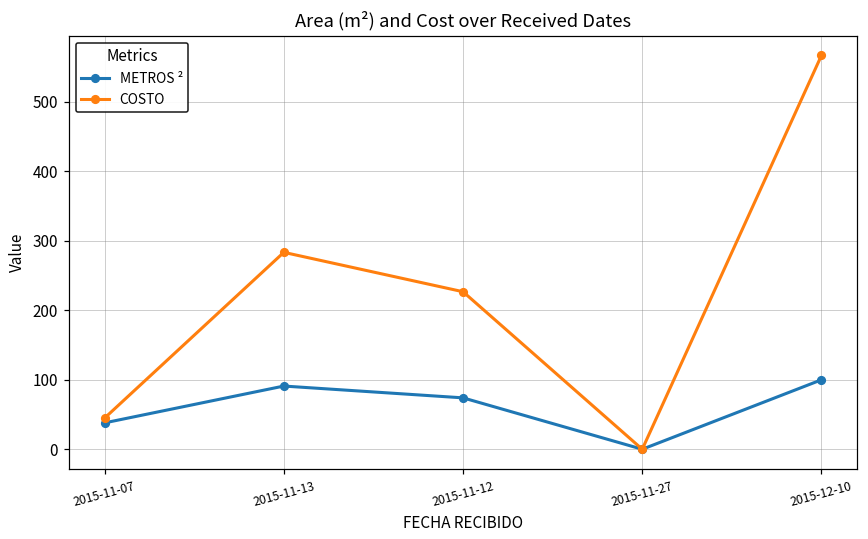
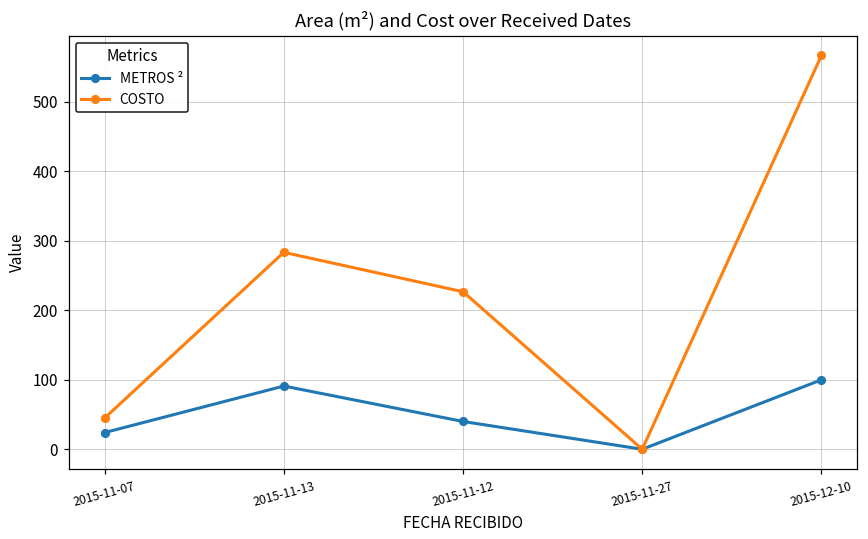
  {
    "METROS ²": {
-     "2015-11-07": 40,
+     "2015-11-07": 20,
      "2015-11-13": 90,
-     "2015-11-12": 70,
+     "2015-11-12": 40,
      "2015-12-10": 100
    },
    "COSTO": {
      "2015-11-07": 40,
      "2015-11-13": 280,
      "2015-11-12": 230,
      "2015-12-10": 570
    }
  }
